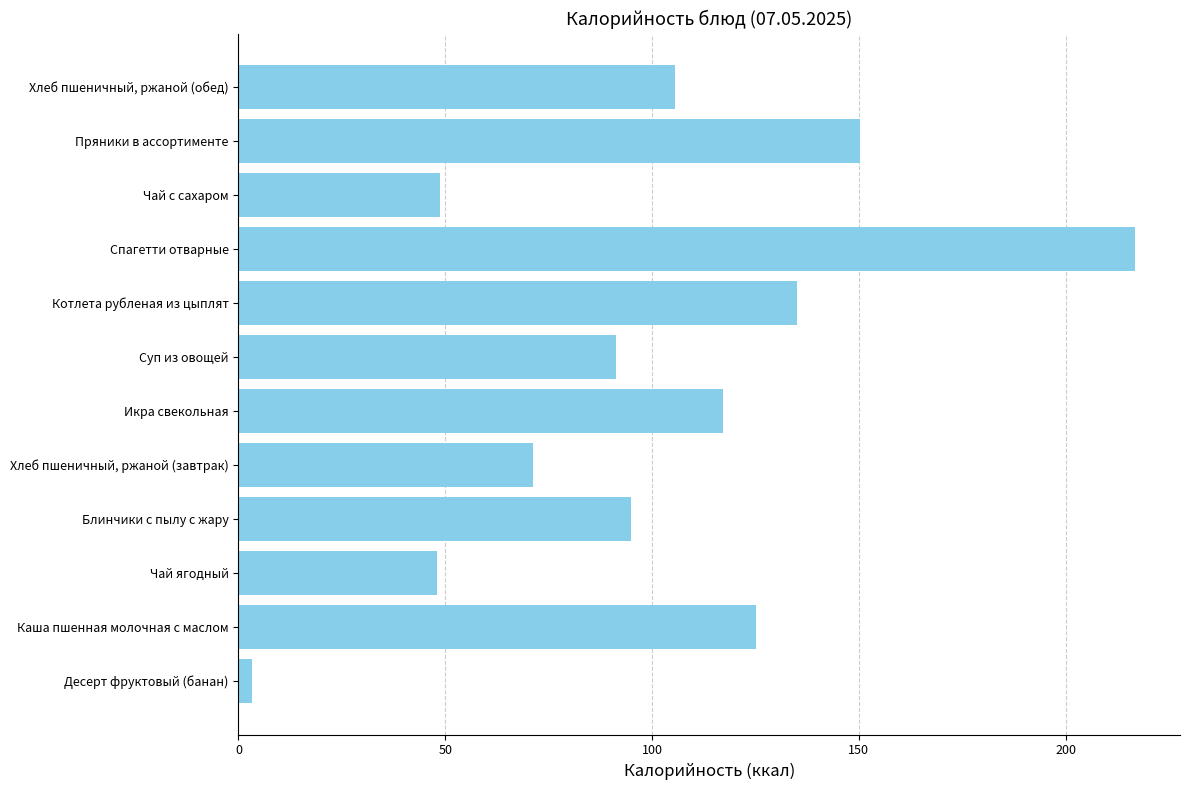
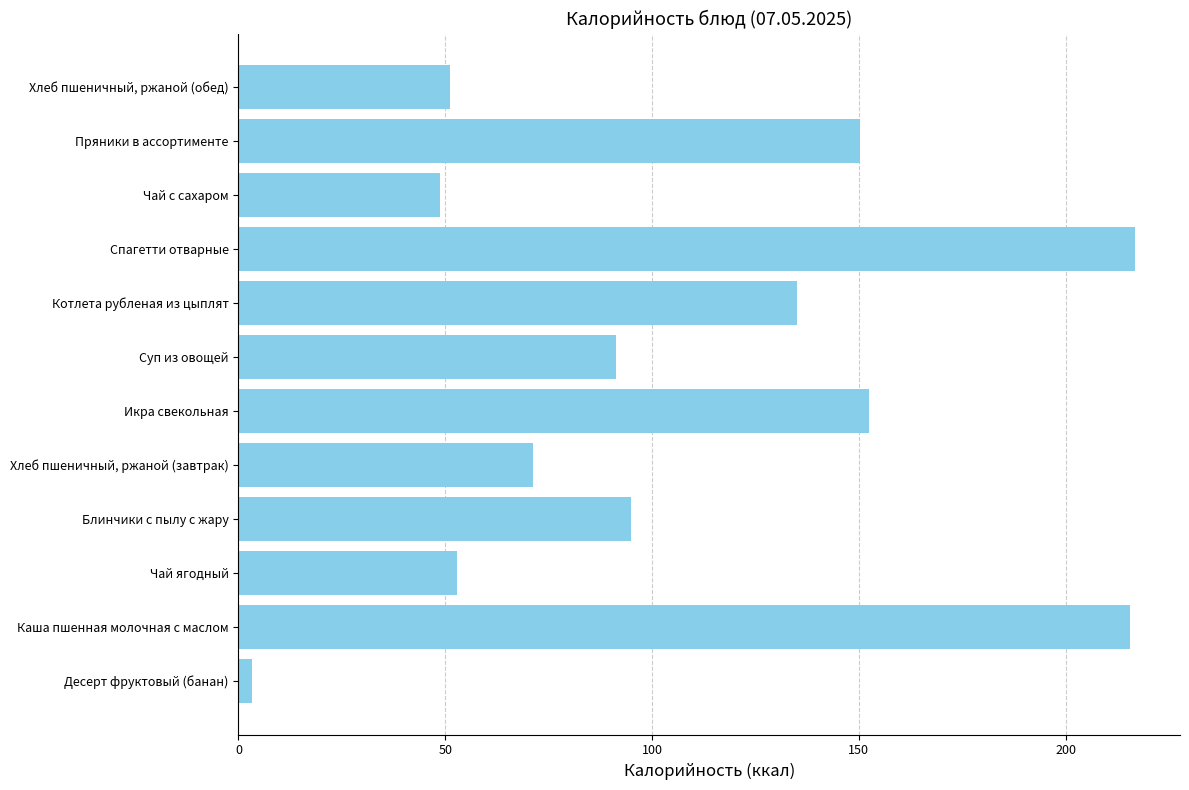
  {
-   "Хлеб пшеничный, ржаной (обед)": 105,
+   "Хлеб пшеничный, ржаной (обед)": 51,
    "Пряники в ассортименте": 150,
    "Чай с сахаром": 49,
    "Спагетти отварные": 217,
    "Котлета рубленая из цыплят": 135,
    "Суп из овощей": 91,
-   "Икра свекольная": 117,
+   "Икра свекольная": 153,
    "Хлеб пшеничный, ржаной (завтрак)": 71,
    "Блинчики с пылу с жару": 95,
-   "Чай ягодный": 48,
-   "Каша пшенная молочная с маслом": 125,
+   "Чай ягодный": 53,
+   "Каша пшенная молочная с маслом": 216,
    "Десерт фруктовый (банан)": 3
  }
